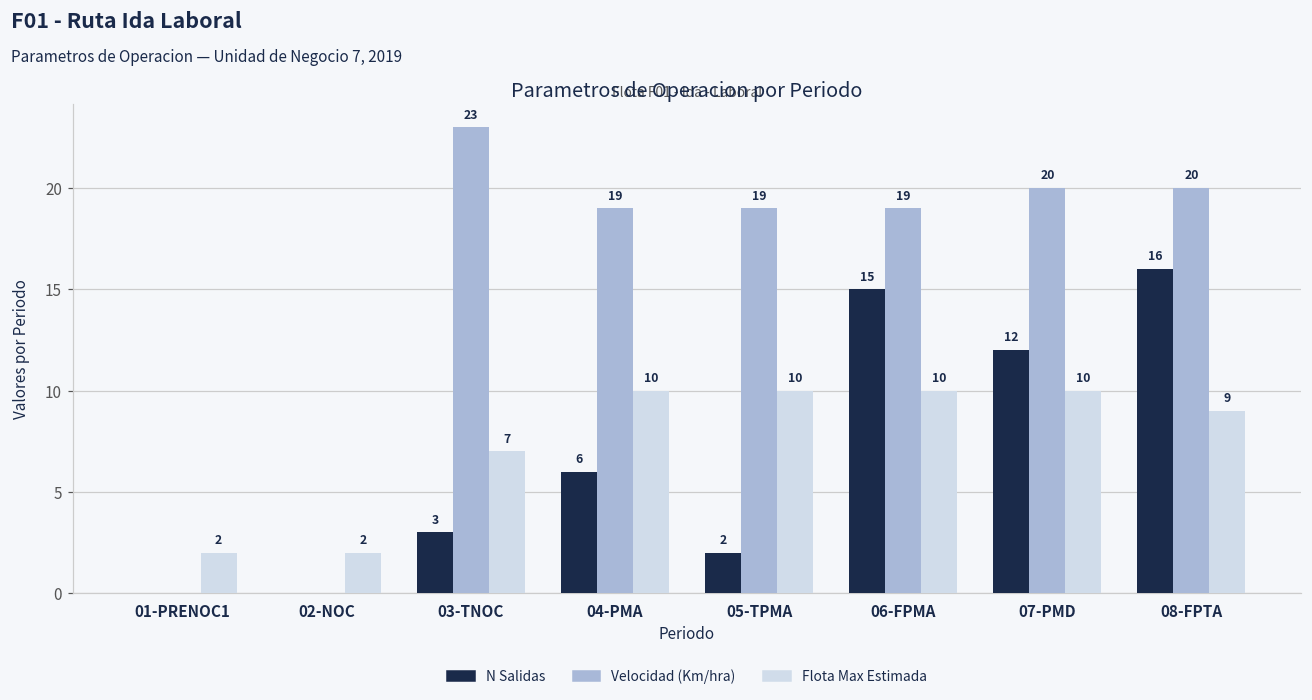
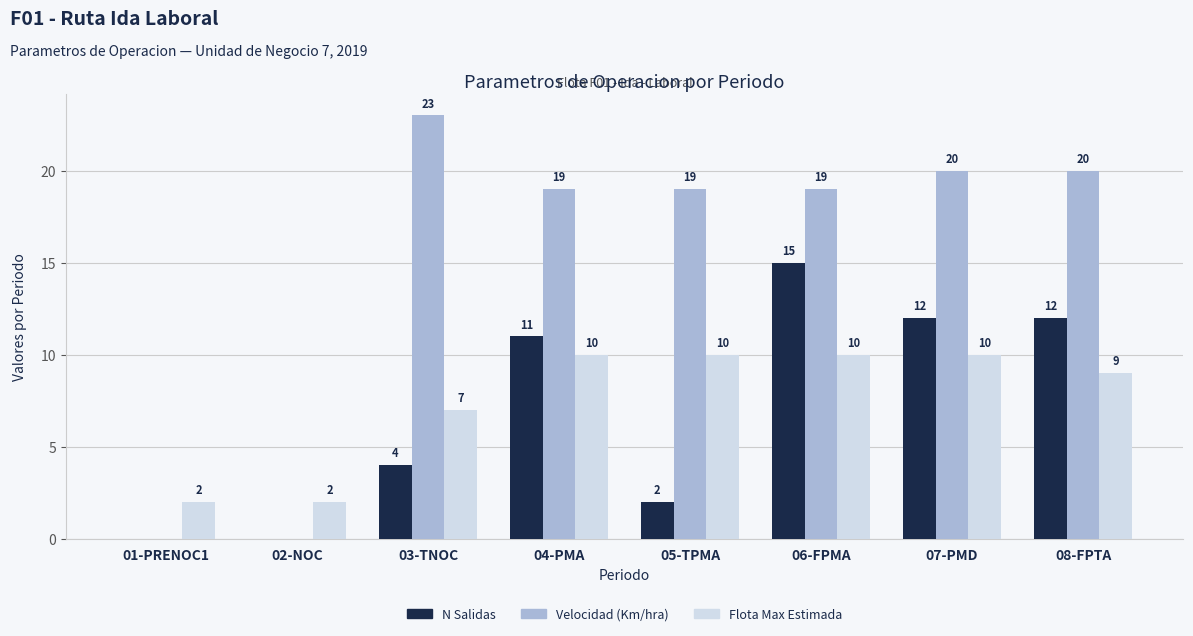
  {
    "N Salidas": {
-     "03-TNOC": 3,
-     "04-PMA": 6,
+     "03-TNOC": 4,
+     "04-PMA": 11,
      "05-TPMA": 2,
      "06-FPMA": 15,
      "07-PMD": 12,
-     "08-FPTA": 16
+     "08-FPTA": 12
    }
  }
